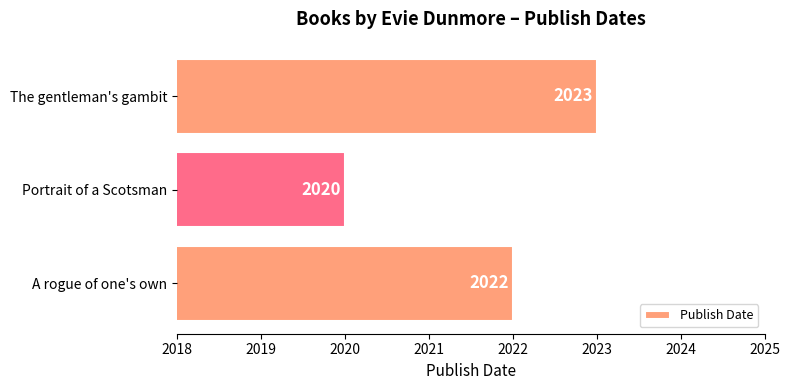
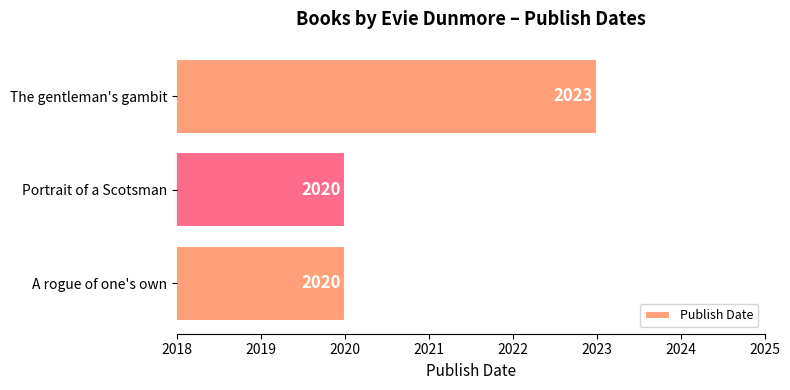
  {
    "The gentleman's gambit": 2023,
    "Portrait of a Scotsman": 2020,
-   "A rogue of one's own": 2022
+   "A rogue of one's own": 2020
  }
